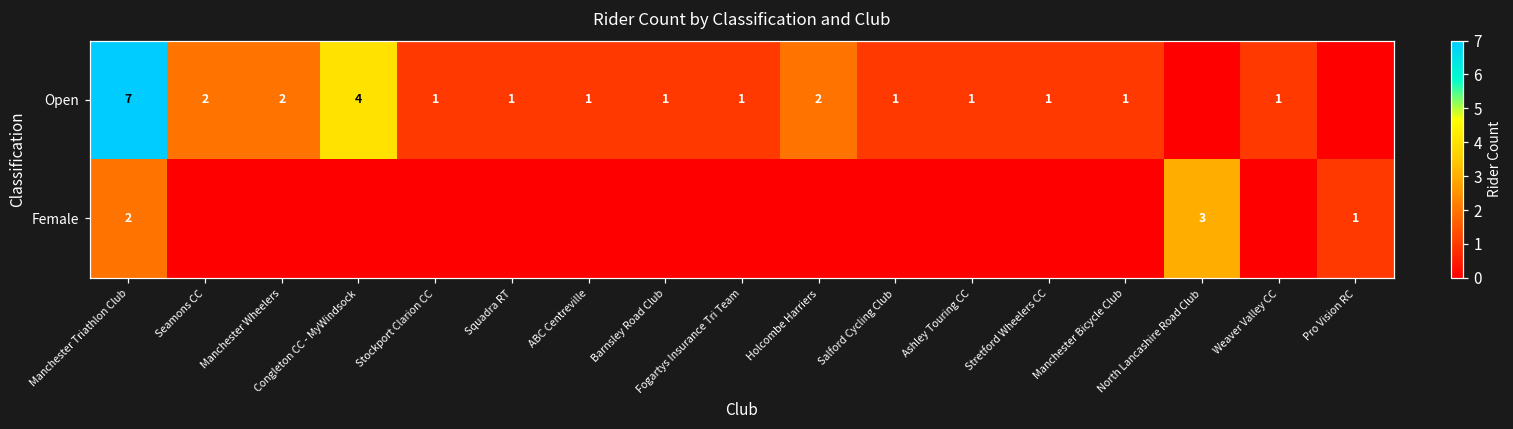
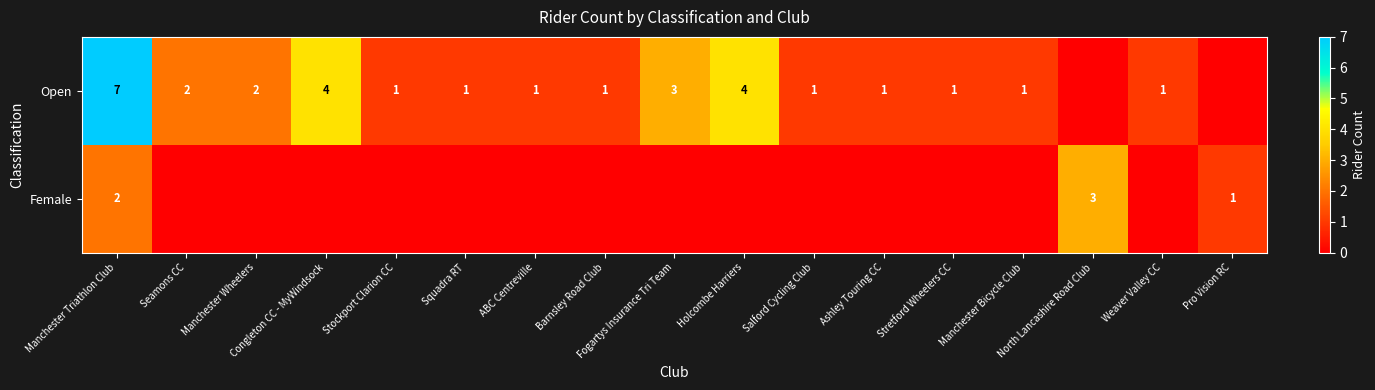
  {
    "Open": {
      "Manchester Triathlon Club": 7,
      "Seamons CC": 2,
      "Manchester Wheelers": 2,
      "Congleton CC - MyWindsock": 4,
      "Stockport Clarion CC": 1,
      "Squadra RT": 1,
      "ABC Centreville": 1,
      "Barnsley Road Club": 1,
-     "Fogartys Insurance Tri Team": 1,
-     "Holcombe Harriers": 2,
+     "Fogartys Insurance Tri Team": 3,
+     "Holcombe Harriers": 4,
      "Salford Cycling Club": 1,
      "Ashley Touring CC": 1,
      "Stretford Wheelers CC": 1,
      "Manchester Bicycle Club": 1,
      "Weaver Valley CC": 1
    },
    "Female": {
      "Manchester Triathlon Club": 2,
      "North Lancashire Road Club": 3,
      "Pro Vision RC": 1
    }
  }
